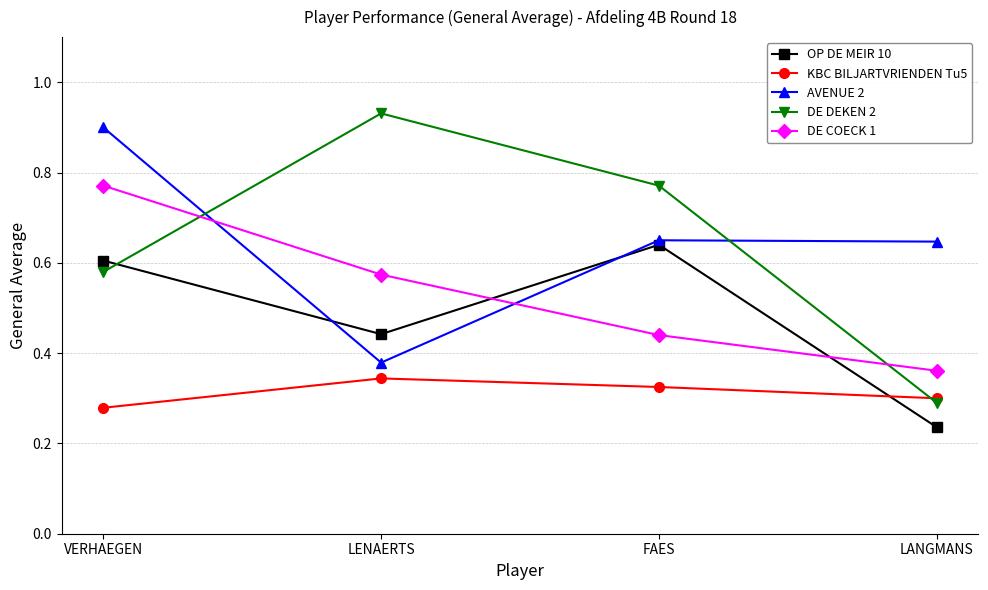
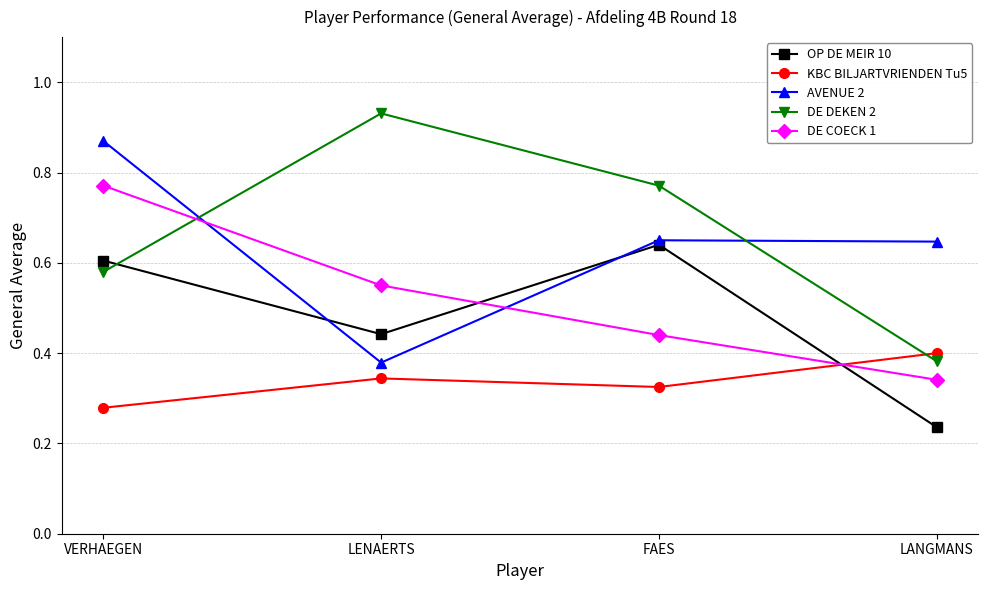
  {
    "OP DE MEIR 10": {
      "VERHAEGEN": 0.61,
      "LENAERTS": 0.44,
      "FAES": 0.64,
      "LANGMANS": 0.24
    },
    "KBC BILJARTVRIENDEN Tu5": {
      "VERHAEGEN": 0.28,
      "LENAERTS": 0.34,
      "FAES": 0.33,
-     "LANGMANS": 0.3
+     "LANGMANS": 0.4
    },
    "AVENUE 2": {
-     "VERHAEGEN": 0.90,
+     "VERHAEGEN": 0.87,
      "LENAERTS": 0.38,
      "FAES": 0.65,
      "LANGMANS": 0.65
    },
    "DE DEKEN 2": {
      "VERHAEGEN": 0.58,
      "LENAERTS": 0.93,
      "FAES": 0.77,
-     "LANGMANS": 0.29
+     "LANGMANS": 0.38
    },
    "DE COECK 1": {
      "VERHAEGEN": 0.77,
-     "LENAERTS": 0.57,
+     "LENAERTS": 0.55,
      "FAES": 0.44,
-     "LANGMANS": 0.36
+     "LANGMANS": 0.34
    }
  }
